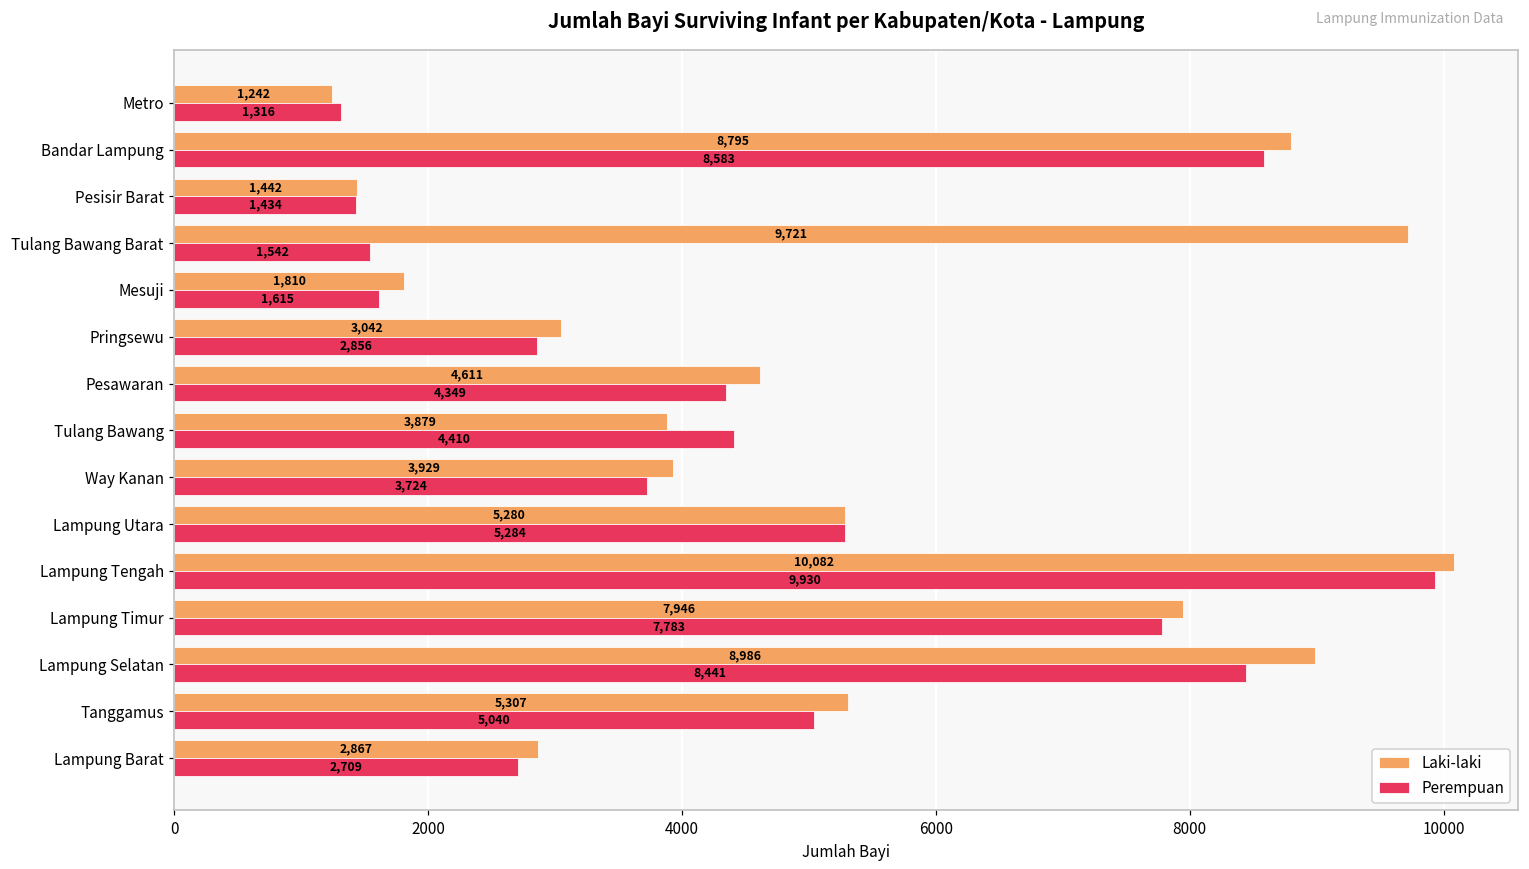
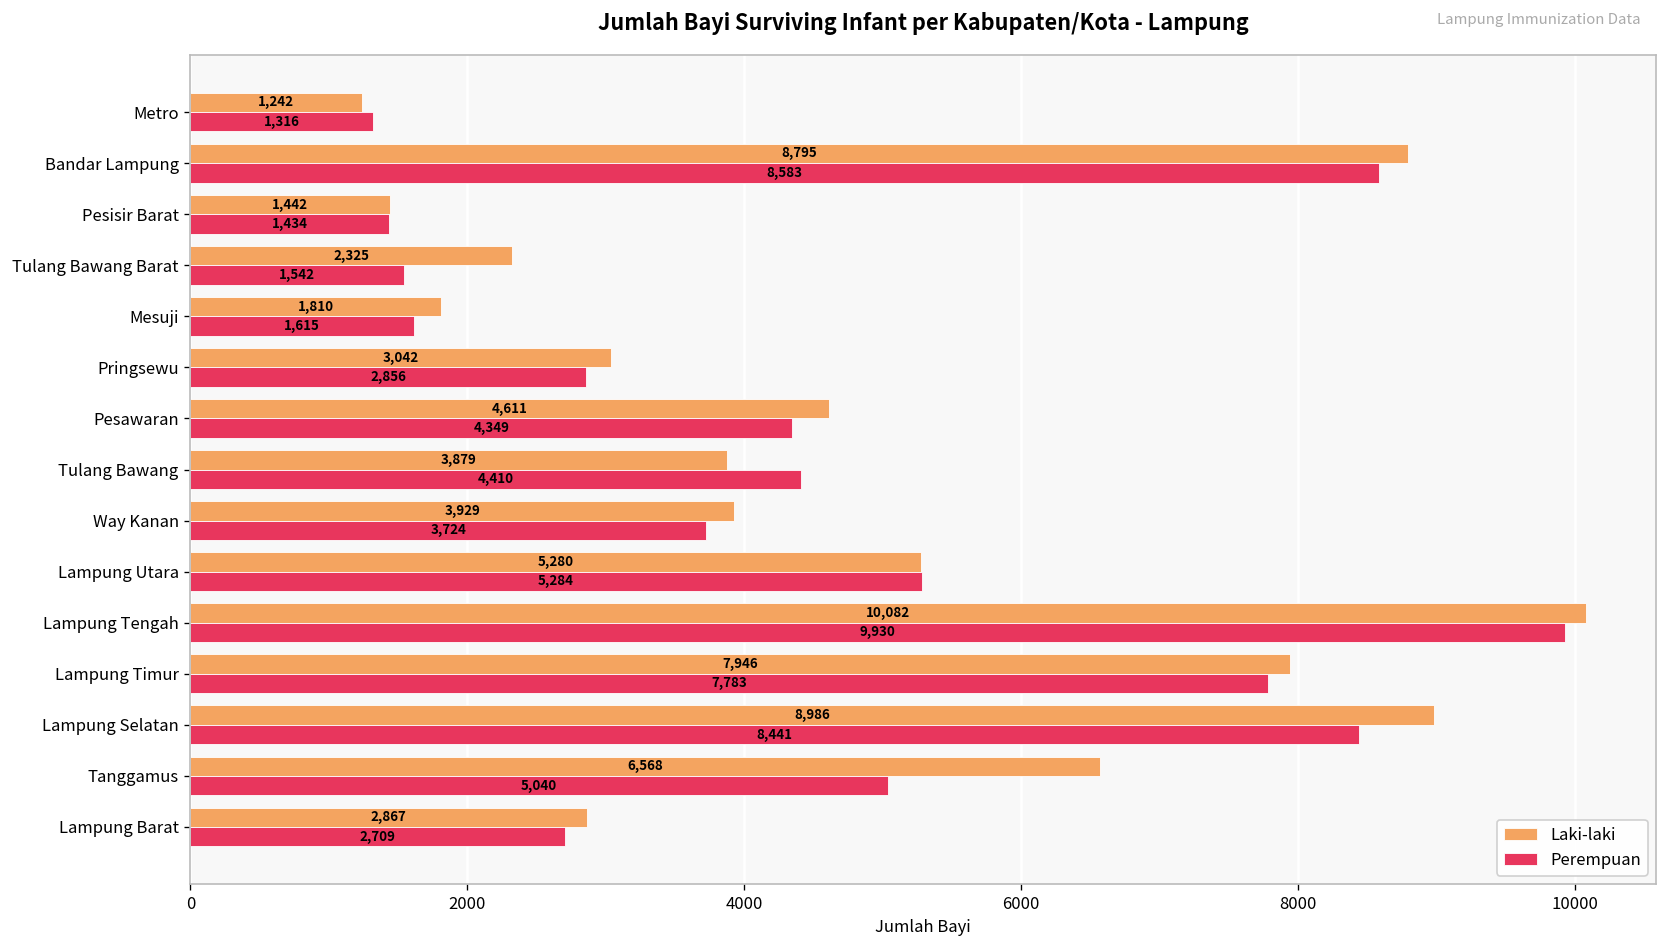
  {
    "Laki-laki": {
      "Metro": "1,242",
      "Bandar Lampung": "8,795",
      "Pesisir Barat": "1,442",
-     "Tulang Bawang Barat": "9,721",
+     "Tulang Bawang Barat": "2,325",
      "Mesuji": "1,810",
      "Pringsewu": "3,042",
      "Pesawaran": "4,611",
      "Tulang Bawang": "3,879",
      "Way Kanan": "3,929",
      "Lampung Utara": "5,280",
      "Lampung Tengah": "10,082",
      "Lampung Timur": "7,946",
      "Lampung Selatan": "8,986",
-     "Tanggamus": "5,307",
+     "Tanggamus": "6,568",
      "Lampung Barat": "2,867"
    },
    "Perempuan": {
      "Metro": "1,316",
      "Bandar Lampung": "8,583",
      "Pesisir Barat": "1,434",
      "Tulang Bawang Barat": "1,542",
      "Mesuji": "1,615",
      "Pringsewu": "2,856",
      "Pesawaran": "4,349",
      "Tulang Bawang": "4,410",
      "Way Kanan": "3,724",
      "Lampung Utara": "5,284",
      "Lampung Tengah": "9,930",
      "Lampung Timur": "7,783",
      "Lampung Selatan": "8,441",
      "Tanggamus": "5,040",
      "Lampung Barat": "2,709"
    }
  }
